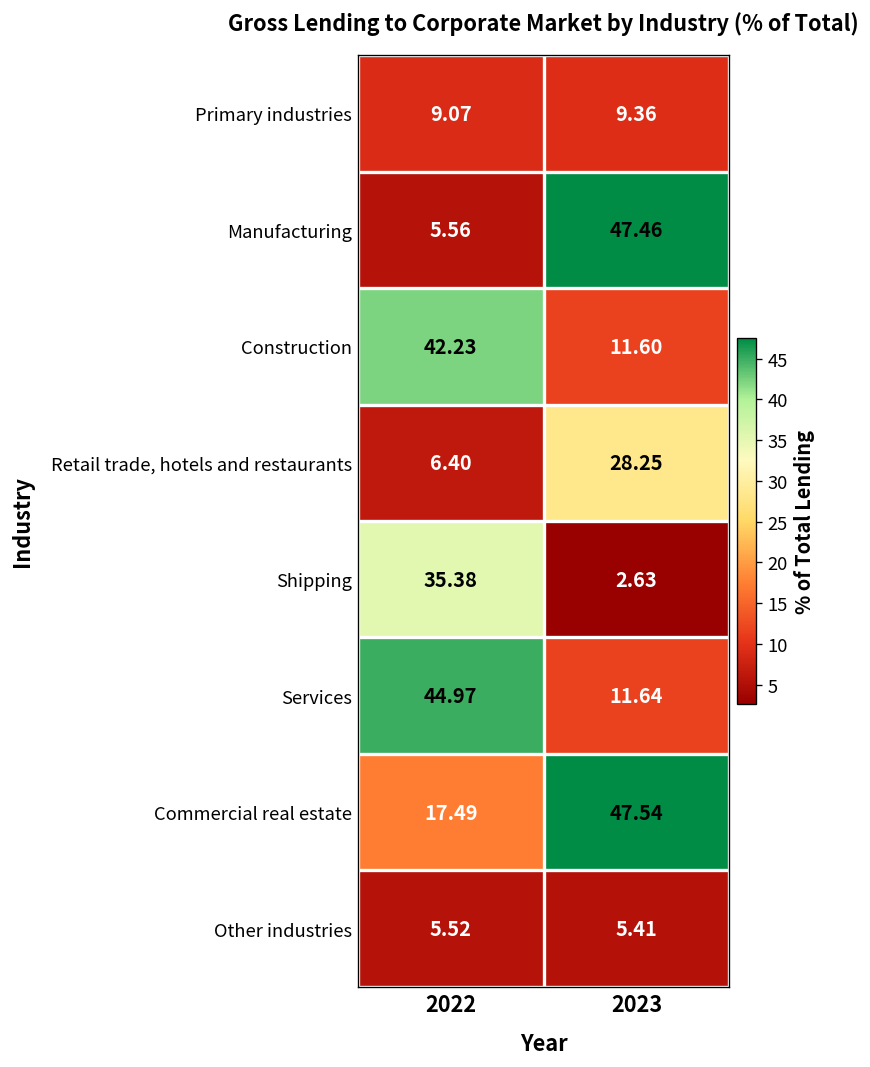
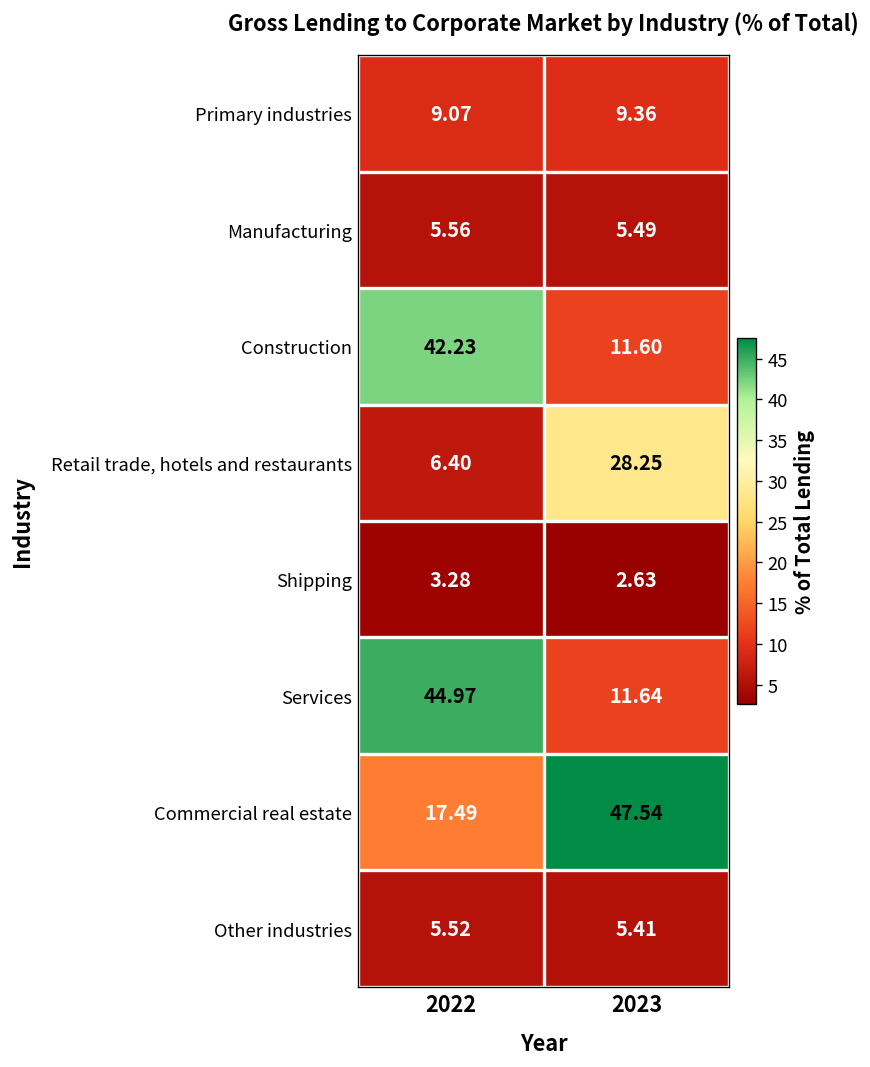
  {
    "Primary industries": {
      "2022": 9.07,
      "2023": 9.36
    },
    "Manufacturing": {
      "2022": 5.56,
-     "2023": 47.46
+     "2023": 5.49
    },
    "Construction": {
      "2022": 42.23,
      "2023": 11.60
    },
    "Retail trade, hotels and restaurants": {
      "2022": 6.40,
      "2023": 28.25
    },
    "Shipping": {
-     "2022": 35.38,
+     "2022": 3.28,
      "2023": 2.63
    },
    "Services": {
      "2022": 44.97,
      "2023": 11.64
    },
    "Commercial real estate": {
      "2022": 17.49,
      "2023": 47.54
    },
    "Other industries": {
      "2022": 5.52,
      "2023": 5.41
    }
  }
